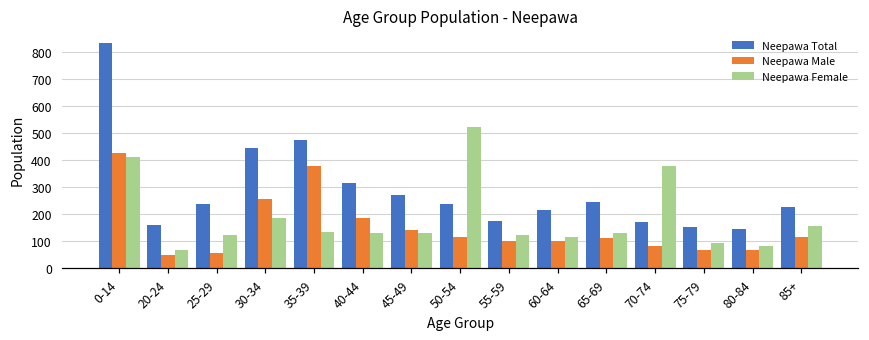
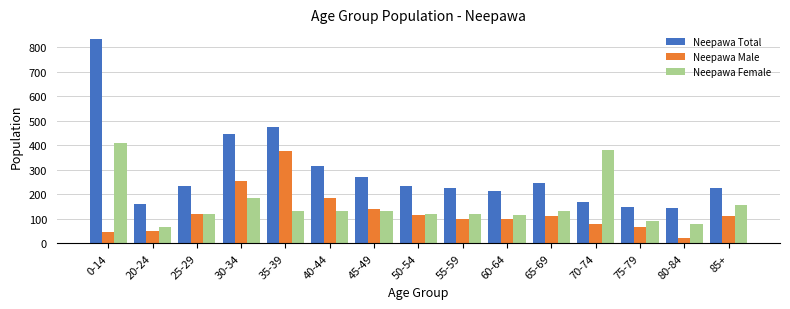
  {
    "Neepawa Total": {
      "0-14": 840,
      "20-24": 160,
      "25-29": 240,
      "30-34": 450,
      "35-39": 480,
      "40-44": 320,
      "45-49": 270,
      "50-54": 240,
-     "55-59": 170,
+     "55-59": 230,
      "60-64": 220,
      "65-69": 250,
      "70-74": 170,
      "75-79": 150,
      "80-84": 150,
      "85+": 230
    },
    "Neepawa Male": {
-     "0-14": 430,
+     "0-14": 50,
      "20-24": 50,
-     "25-29": 60,
+     "25-29": 120,
      "30-34": 260,
      "35-39": 380,
      "40-44": 190,
      "45-49": 140,
      "50-54": 120,
      "55-59": 100,
      "60-64": 100,
      "65-69": 110,
      "70-74": 80,
      "75-79": 70,
-     "80-84": 70,
+     "80-84": 20,
      "85+": 110
    },
    "Neepawa Female": {
      "0-14": 410,
      "20-24": 70,
      "25-29": 120,
      "30-34": 190,
      "35-39": 130,
      "40-44": 130,
      "45-49": 130,
-     "50-54": 520,
+     "50-54": 120,
      "55-59": 120,
      "60-64": 120,
      "65-69": 130,
      "70-74": 380,
      "75-79": 90,
      "80-84": 80,
      "85+": 160
    }
  }
